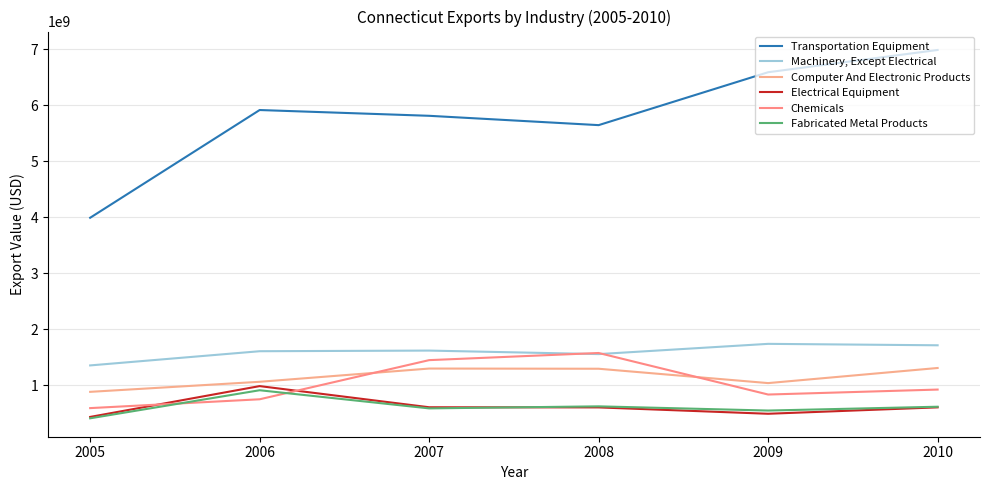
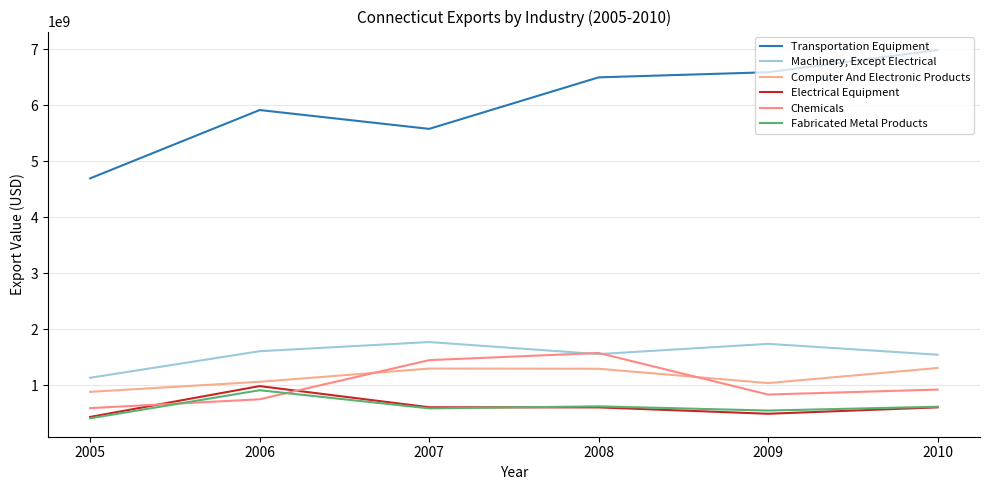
  {
    "Transportation Equipment": {
-     "2005": 4000000000,
+     "2005": 4700000000,
      "2006": 5900000000,
-     "2007": 5800000000,
-     "2008": 5600000000
+     "2007": 5600000000,
+     "2008": 6500000000
    },
    "Machinery, Except Electrical": {
-     "2005": 1400000000,
+     "2005": 1100000000,
      "2006": 1600000000,
-     "2007": 1600000000,
+     "2007": 1800000000,
      "2009": 1700000000,
-     "2010": 1700000000
+     "2010": 1500000000
    },
    "Electrical Equipment": {
      "2006": 1000000000,
      "2009": 500000000
    },
    "Fabricated Metal Products": {
      "2006": 900000000,
      "2009": 500000000
    }
  }
